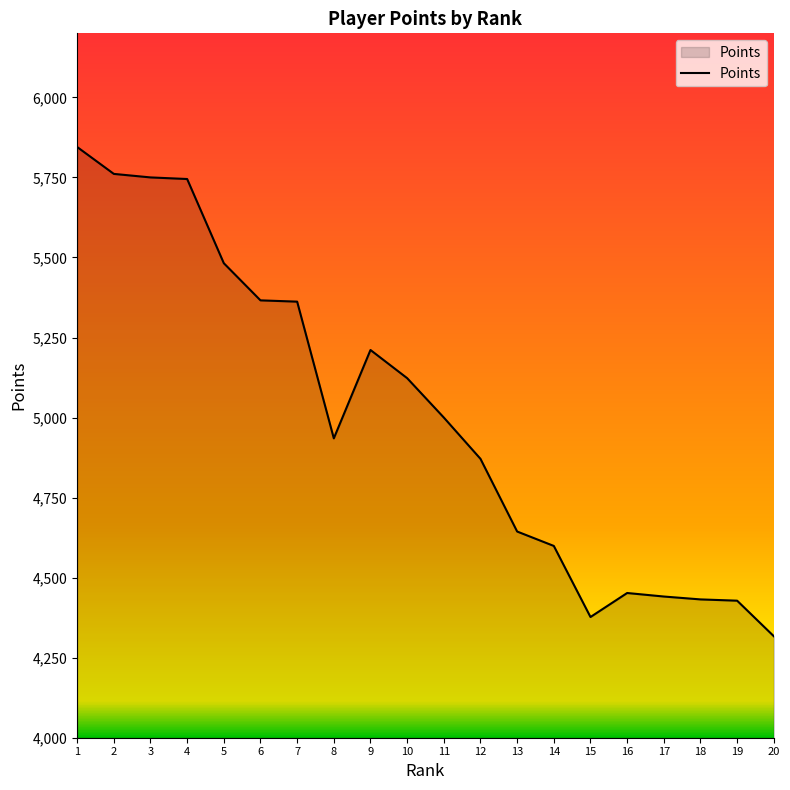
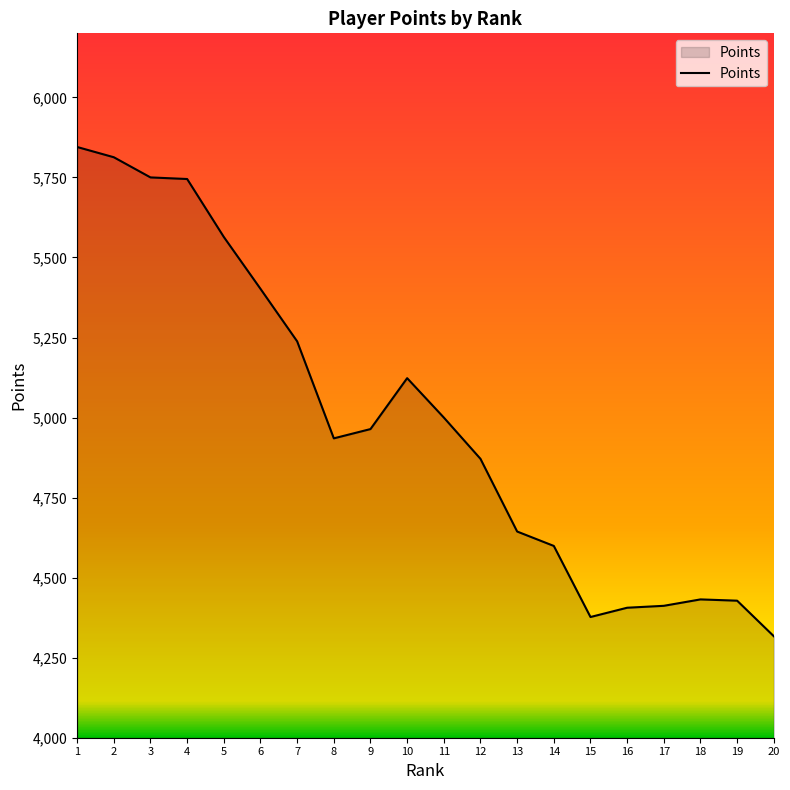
  {
    "1": "5,850",
-   "2": "5,760",
+   "2": "5,810",
    "3": "5,750",
    "4": "5,750",
-   "5": "5,480",
-   "6": "5,370",
-   "7": "5,360",
+   "5": "5,560",
+   "6": "5,400",
+   "7": "5,240",
    "8": "4,940",
-   "9": "5,210",
+   "9": "4,960",
    "10": "5,120",
    "11": "5,000",
    "12": "4,870",
    "13": "4,640",
    "14": "4,600",
    "15": "4,380",
-   "16": "4,450",
-   "17": "4,440",
+   "16": "4,410",
+   "17": "4,410",
    "18": "4,430",
    "19": "4,430",
    "20": "4,320"
  }
